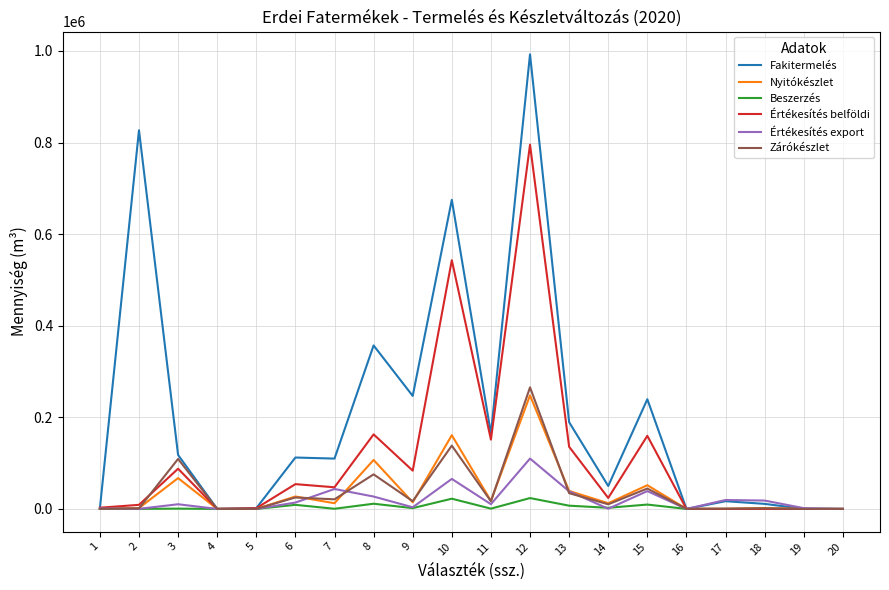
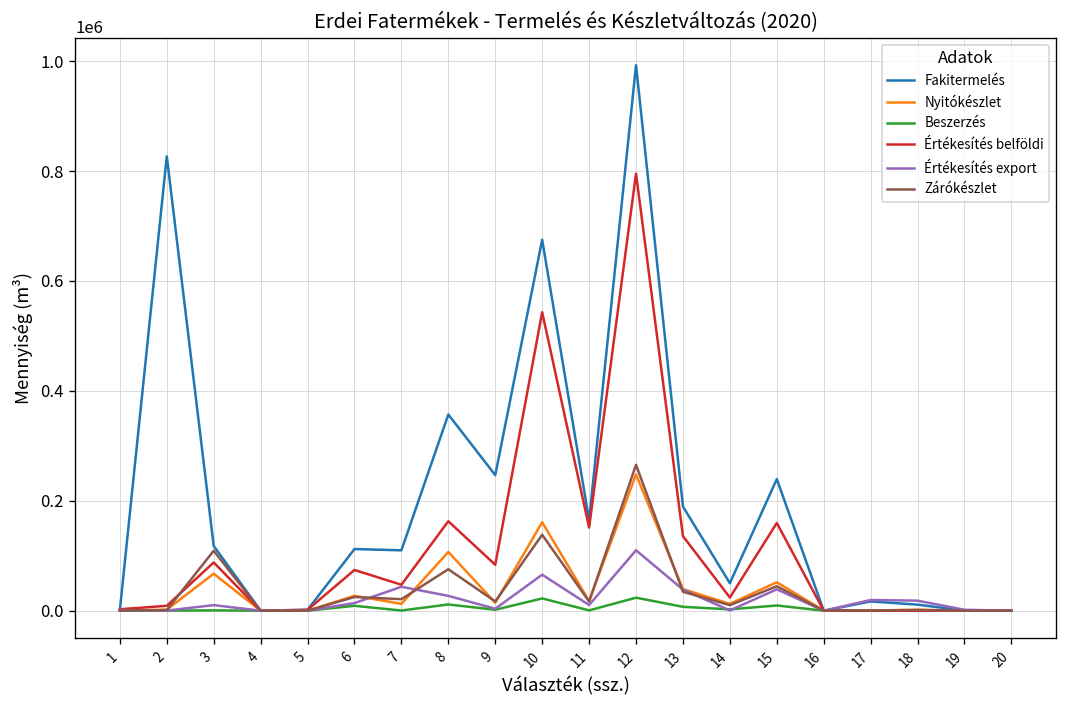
  {
    "Fakitermelés": {
      "2": 830000,
      "3": 120000,
      "6": 110000,
      "7": 110000,
      "8": 360000,
      "9": 250000,
      "10": 670000,
      "11": 160000,
      "12": 990000,
      "13": 190000,
      "14": 50000,
      "15": 240000,
      "18": 10000
    },
    "Nyitókészlet": {
      "3": 70000,
      "7": 10000,
      "8": 110000,
      "10": 160000,
      "12": 250000,
      "15": 50000
    },
    "Beszerzés": {
      "3": 0,
      "7": 0,
      "8": 10000,
      "10": 20000,
      "11": 0,
      "12": 20000,
      "13": 10000,
      "15": 10000
    },
    "Értékesítés belföldi": {
      "2": 10000,
      "3": 90000,
-     "6": 50000,
+     "6": 70000,
      "8": 160000,
      "9": 80000,
      "10": 540000,
      "11": 150000,
      "12": 800000,
      "13": 140000,
      "14": 20000,
      "15": 160000
    },
    "Értékesítés export": {
      "3": 10000,
      "8": 30000,
      "10": 70000,
      "11": 10000,
      "12": 110000,
      "15": 40000,
      "18": 20000
    },
    "Zárókészlet": {
      "3": 110000,
      "7": 20000,
      "8": 80000,
      "10": 140000,
      "12": 270000,
      "15": 40000
    }
  }
